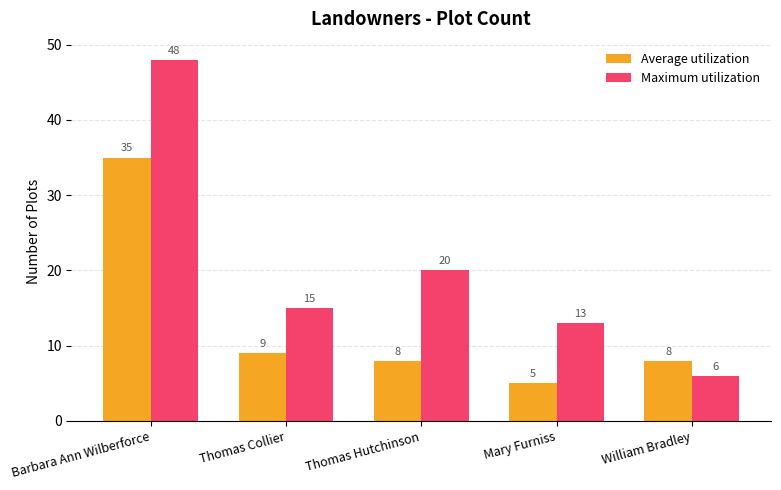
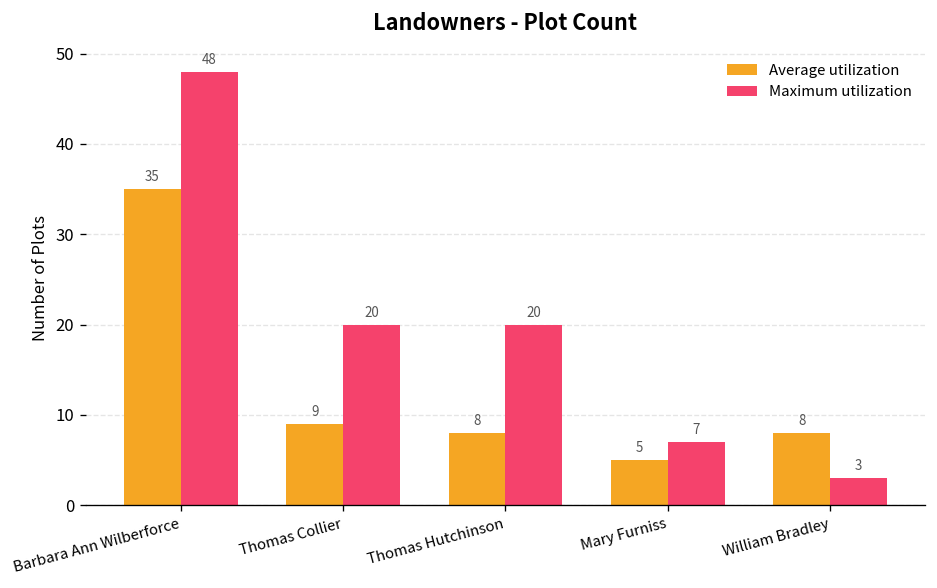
  {
    "Average utilization": {
      "Barbara Ann Wilberforce": 35,
      "Thomas Collier": 9,
      "Thomas Hutchinson": 8,
      "Mary Furniss": 5,
      "William Bradley": 8
    },
    "Maximum utilization": {
      "Barbara Ann Wilberforce": 48,
-     "Thomas Collier": 15,
+     "Thomas Collier": 20,
      "Thomas Hutchinson": 20,
-     "Mary Furniss": 13,
-     "William Bradley": 6
+     "Mary Furniss": 7,
+     "William Bradley": 3
    }
  }
